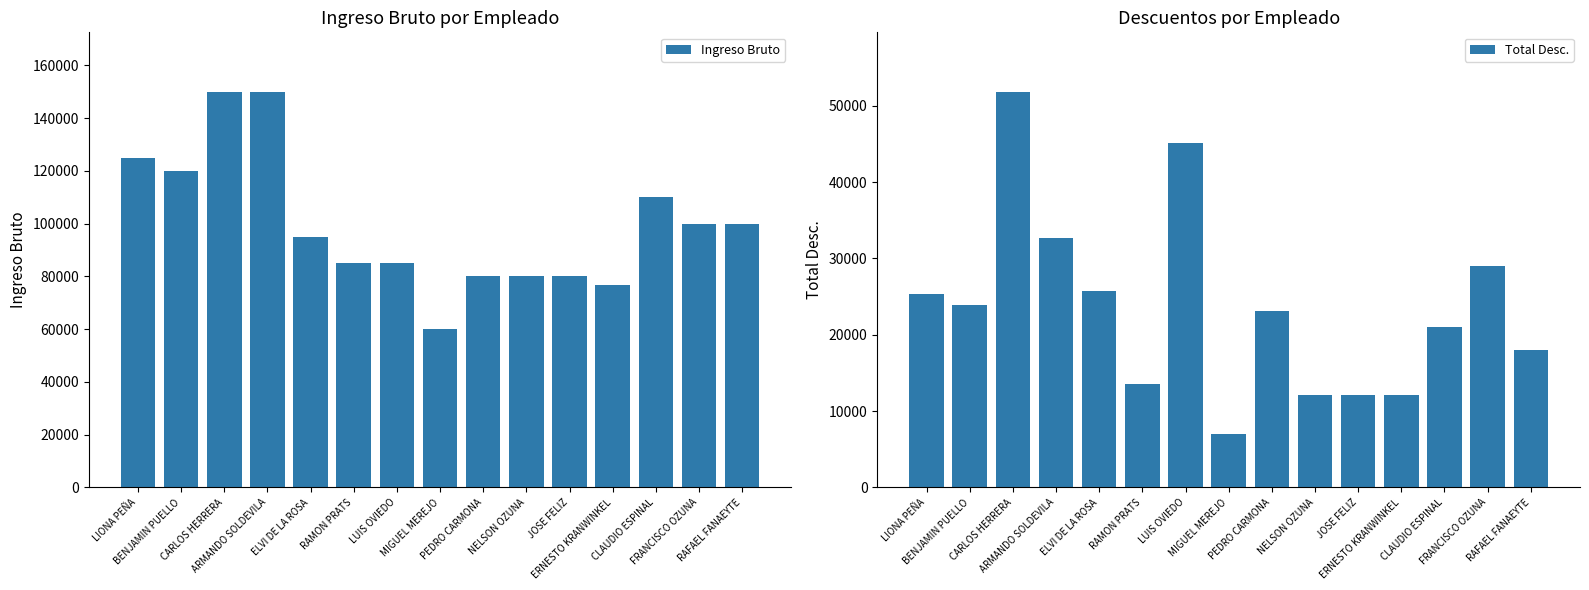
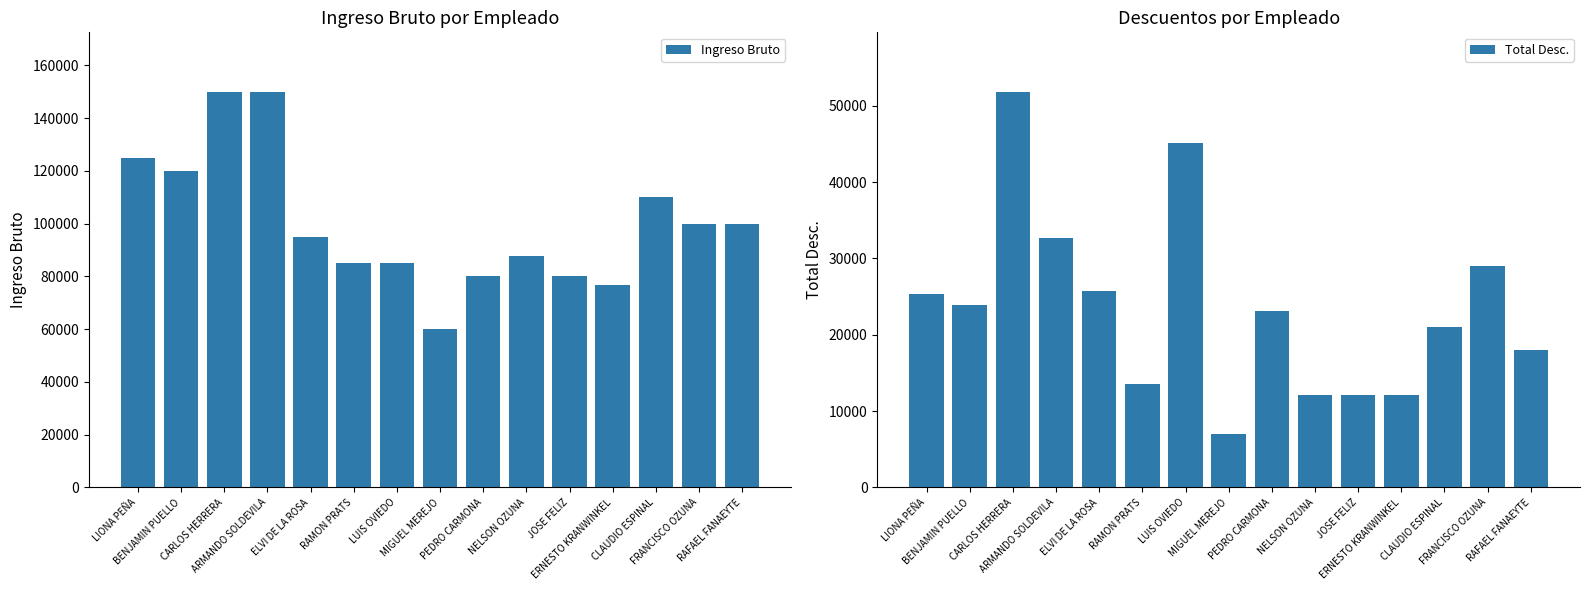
  {
    "Ingreso Bruto por Empleado": {
      "LIONA PEÑA": 125000,
      "BENJAMIN PUELLO": 120000,
      "CARLOS HERRERA": 150000,
      "ARMANDO SOLDEVILA": 150000,
      "ELVI DE LA ROSA": 95000,
      "RAMON PRATS": 85000,
      "LUIS OVIEDO": 85000,
      "MIGUEL MEREJO": 60000,
      "PEDRO CARMONA": 80000,
-     "NELSON OZUNA": 80000,
+     "NELSON OZUNA": 88000,
      "JOSE FELIZ": 80000,
      "ERNESTO KRANWINKEL": 77000,
      "CLAUDIO ESPINAL": 110000,
      "FRANCISCO OZUNA": 100000,
      "RAFAEL FANAEYTE": 100000
    },
    "Descuentos por Empleado": {
      "LIONA PEÑA": 25000,
      "BENJAMIN PUELLO": 24000,
      "CARLOS HERRERA": 52000,
      "ARMANDO SOLDEVILA": 33000,
      "ELVI DE LA ROSA": 26000,
      "RAMON PRATS": 14000,
      "LUIS OVIEDO": 45000,
      "MIGUEL MEREJO": 7000,
      "PEDRO CARMONA": 23000,
      "NELSON OZUNA": 12000,
      "JOSE FELIZ": 12000,
      "ERNESTO KRANWINKEL": 12000,
      "CLAUDIO ESPINAL": 21000,
      "FRANCISCO OZUNA": 29000,
      "RAFAEL FANAEYTE": 18000
    }
  }
